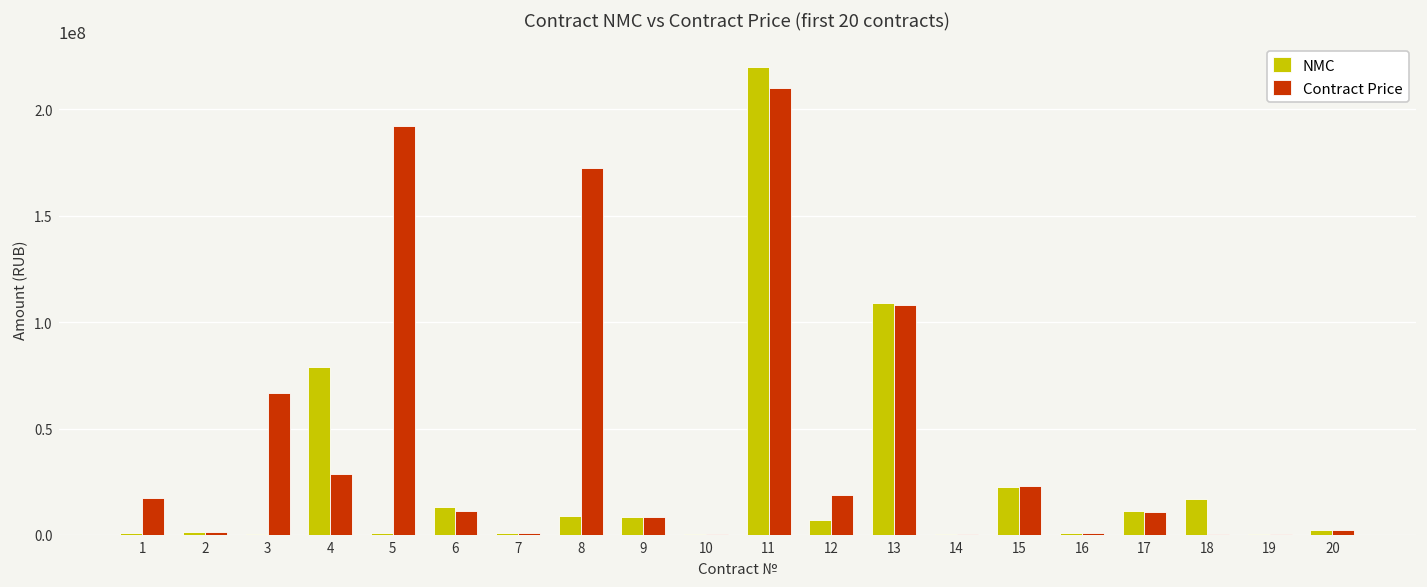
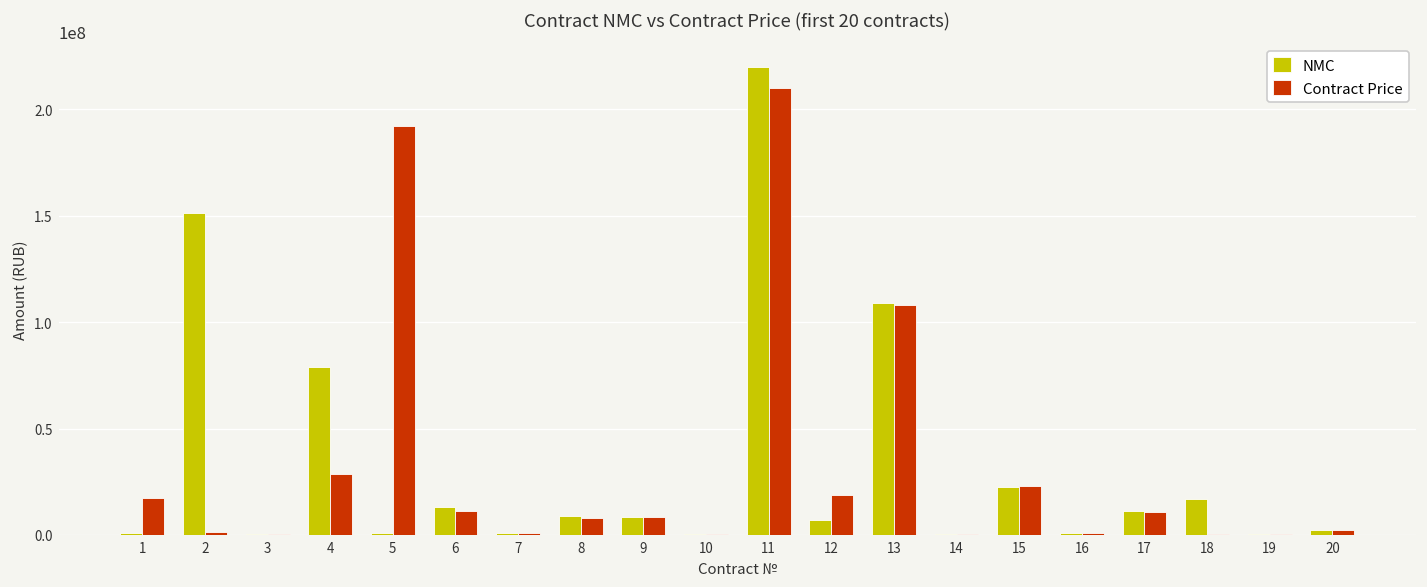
  {
    "NMC": {
-     "2": 1000000,
+     "2": 151000000,
      "4": 79000000,
      "6": 13000000,
      "8": 9000000,
      "9": 9000000,
      "11": 220000000,
      "12": 7000000,
      "13": 109000000,
      "15": 23000000,
      "17": 11000000,
      "18": 17000000,
      "20": 2000000
    },
    "Contract Price": {
      "1": 18000000,
-     "3": 67000000,
+     "3": 0,
      "4": 29000000,
      "5": 192000000,
      "6": 11000000,
-     "8": 172000000,
+     "8": 8000000,
      "9": 9000000,
      "11": 210000000,
      "12": 19000000,
      "13": 108000000,
      "15": 23000000,
      "17": 11000000,
      "20": 2000000
    }
  }
